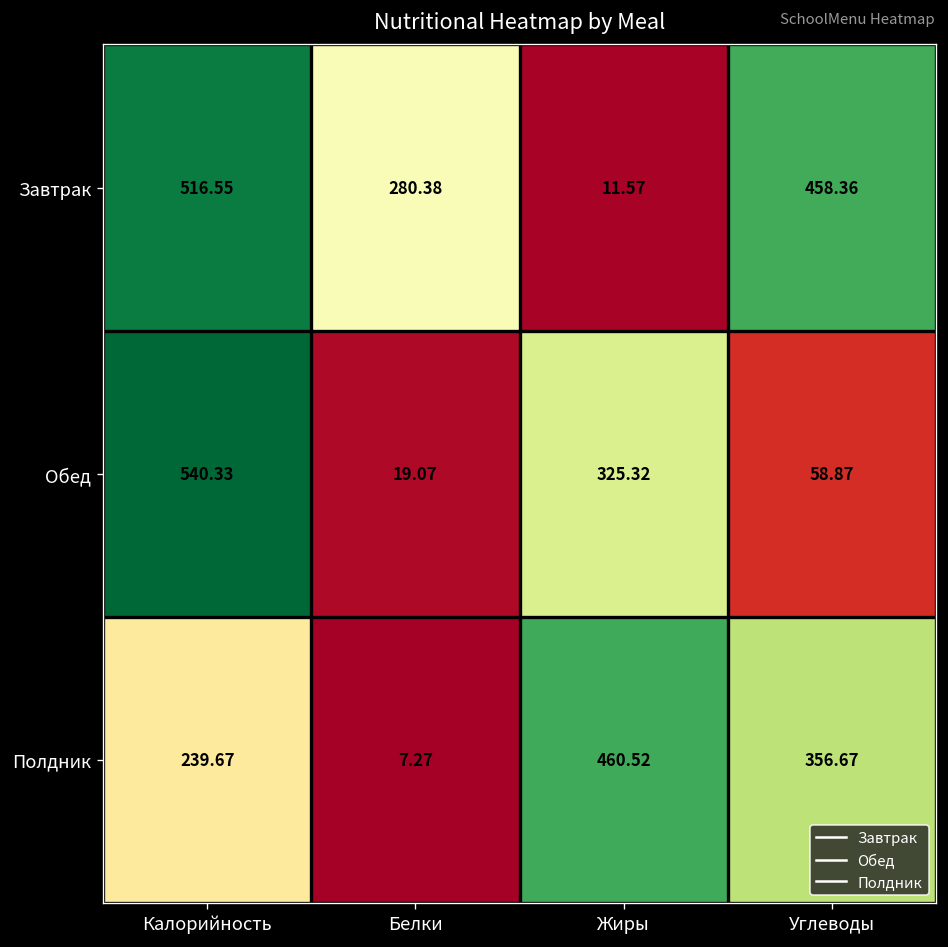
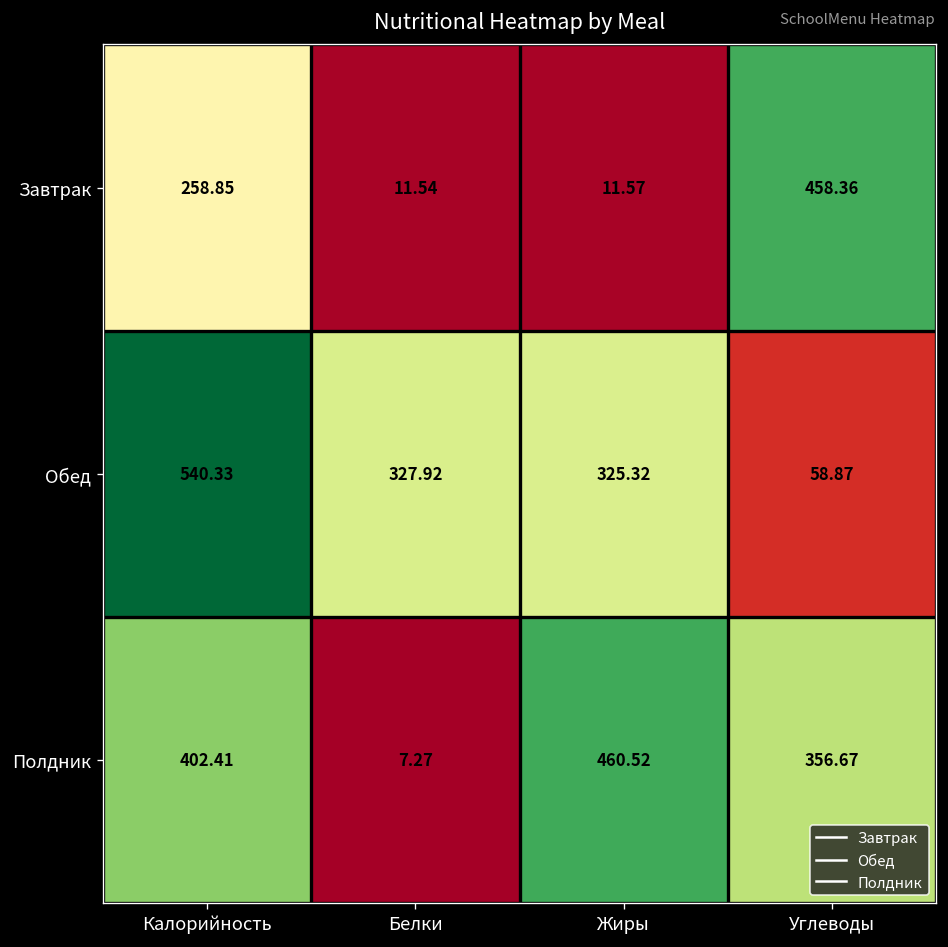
  {
    "Завтрак": {
-     "Калорийность": 516.55,
-     "Белки": 280.38,
+     "Калорийность": 258.85,
+     "Белки": 11.54,
      "Жиры": 11.57,
      "Углеводы": 458.36
    },
    "Обед": {
      "Калорийность": 540.33,
-     "Белки": 19.07,
+     "Белки": 327.92,
      "Жиры": 325.32,
      "Углеводы": 58.87
    },
    "Полдник": {
-     "Калорийность": 239.67,
+     "Калорийность": 402.41,
      "Белки": 7.27,
      "Жиры": 460.52,
      "Углеводы": 356.67
    }
  }
